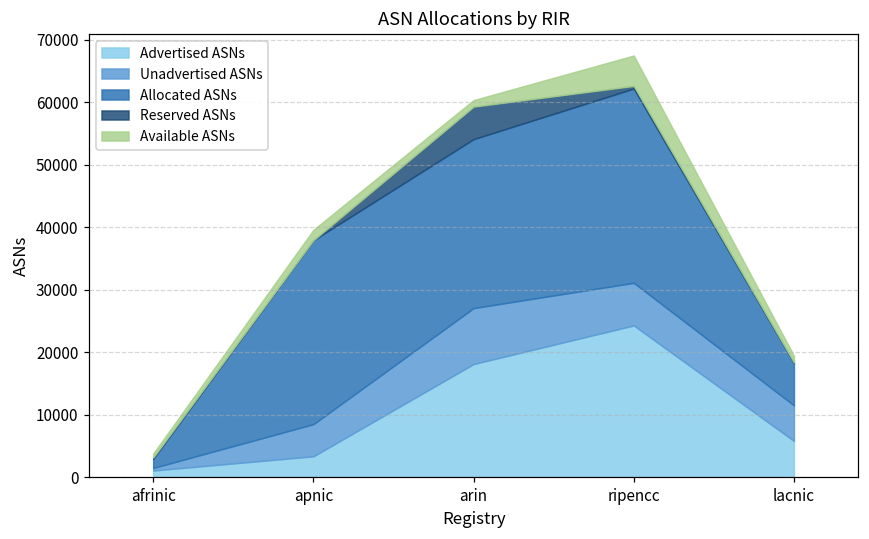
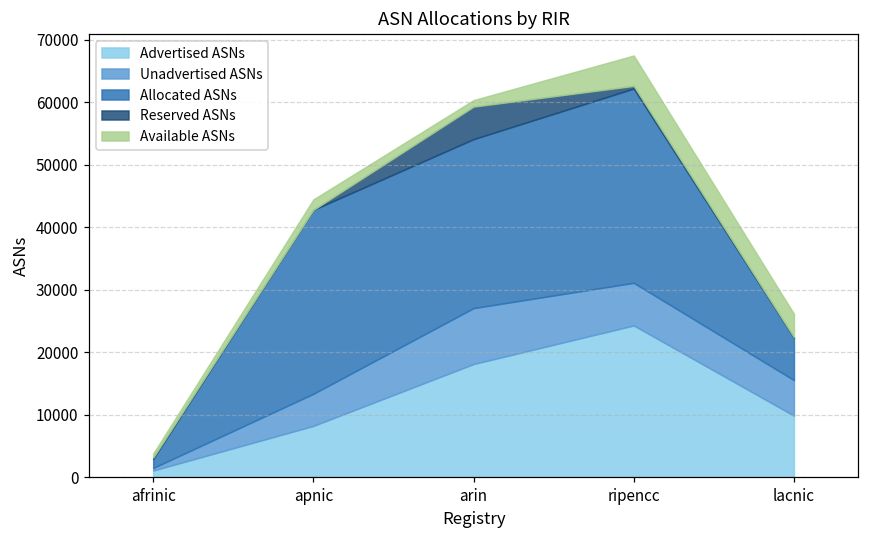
  {
    "Advertised ASNs": {
-     "apnic": 3000,
+     "apnic": 8000,
      "arin": 18000,
      "ripencc": 24000,
-     "lacnic": 6000
+     "lacnic": 10000
    },
    "Unadvertised ASNs": {
      "apnic": 5000,
      "arin": 9000,
      "ripencc": 7000,
      "lacnic": 6000
    },
    "Allocated ASNs": {
      "arin": 27000
    },
    "Reserved ASNs": {
      "arin": 5000
    },
    "Available ASNs": {
      "afrinic": 1000,
      "apnic": 2000,
      "arin": 1000,
      "ripencc": 5000,
-     "lacnic": 1000
+     "lacnic": 4000
    }
  }
